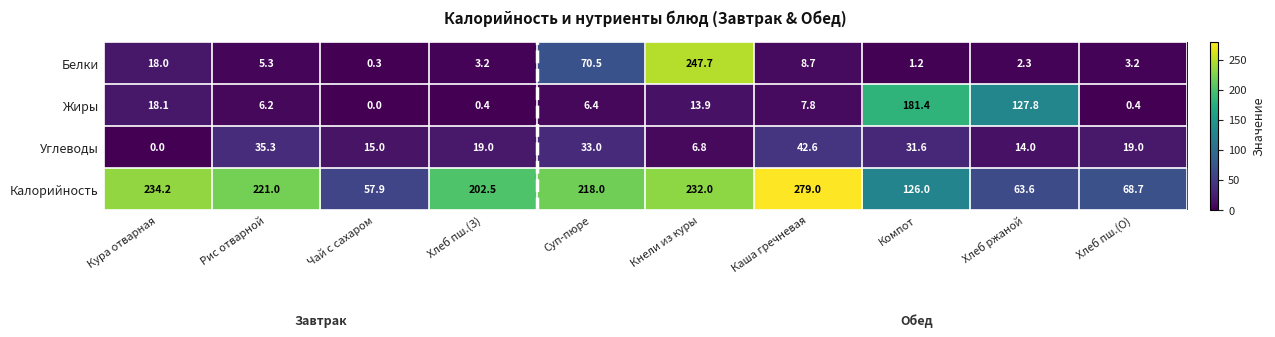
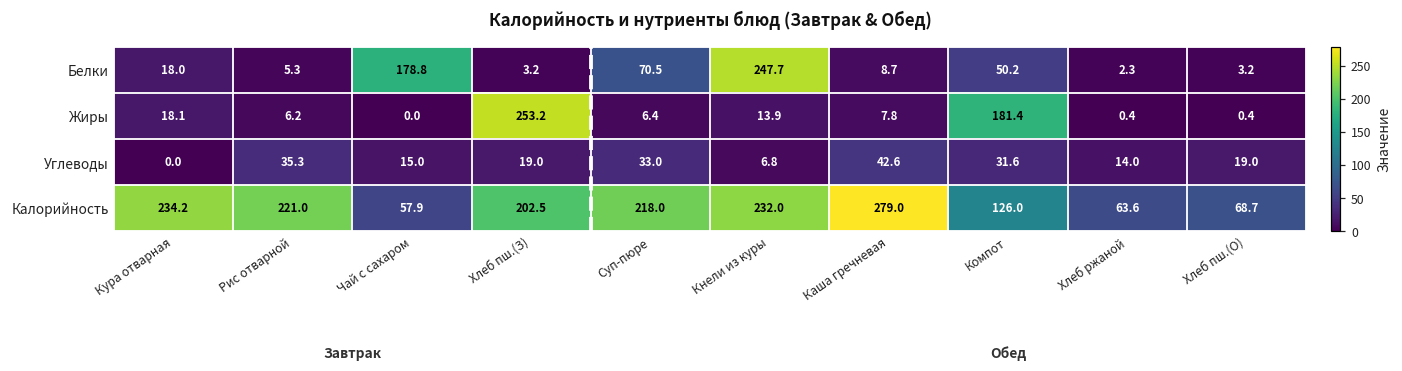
  {
    "Белки": {
      "Кура отварная": 18.0,
      "Рис отварной": 5.3,
-     "Чай с сахаром": 0.3,
+     "Чай с сахаром": 178.8,
      "Хлеб пш.(З)": 3.2,
      "Суп-пюре": 70.5,
      "Кнели из куры": 247.7,
      "Каша гречневая": 8.7,
-     "Компот": 1.2,
+     "Компот": 50.2,
      "Хлеб ржаной": 2.3,
      "Хлеб пш.(О)": 3.2
    },
    "Жиры": {
      "Кура отварная": 18.1,
      "Рис отварной": 6.2,
      "Чай с сахаром": 0.0,
-     "Хлеб пш.(З)": 0.4,
+     "Хлеб пш.(З)": 253.2,
      "Суп-пюре": 6.4,
      "Кнели из куры": 13.9,
      "Каша гречневая": 7.8,
      "Компот": 181.4,
-     "Хлеб ржаной": 127.8,
+     "Хлеб ржаной": 0.4,
      "Хлеб пш.(О)": 0.4
    },
    "Углеводы": {
      "Кура отварная": 0.0,
      "Рис отварной": 35.3,
      "Чай с сахаром": 15.0,
      "Хлеб пш.(З)": 19.0,
      "Суп-пюре": 33.0,
      "Кнели из куры": 6.8,
      "Каша гречневая": 42.6,
      "Компот": 31.6,
      "Хлеб ржаной": 14.0,
      "Хлеб пш.(О)": 19.0
    },
    "Калорийность": {
      "Кура отварная": 234.2,
      "Рис отварной": 221.0,
      "Чай с сахаром": 57.9,
      "Хлеб пш.(З)": 202.5,
      "Суп-пюре": 218.0,
      "Кнели из куры": 232.0,
      "Каша гречневая": 279.0,
      "Компот": 126.0,
      "Хлеб ржаной": 63.6,
      "Хлеб пш.(О)": 68.7
    }
  }
